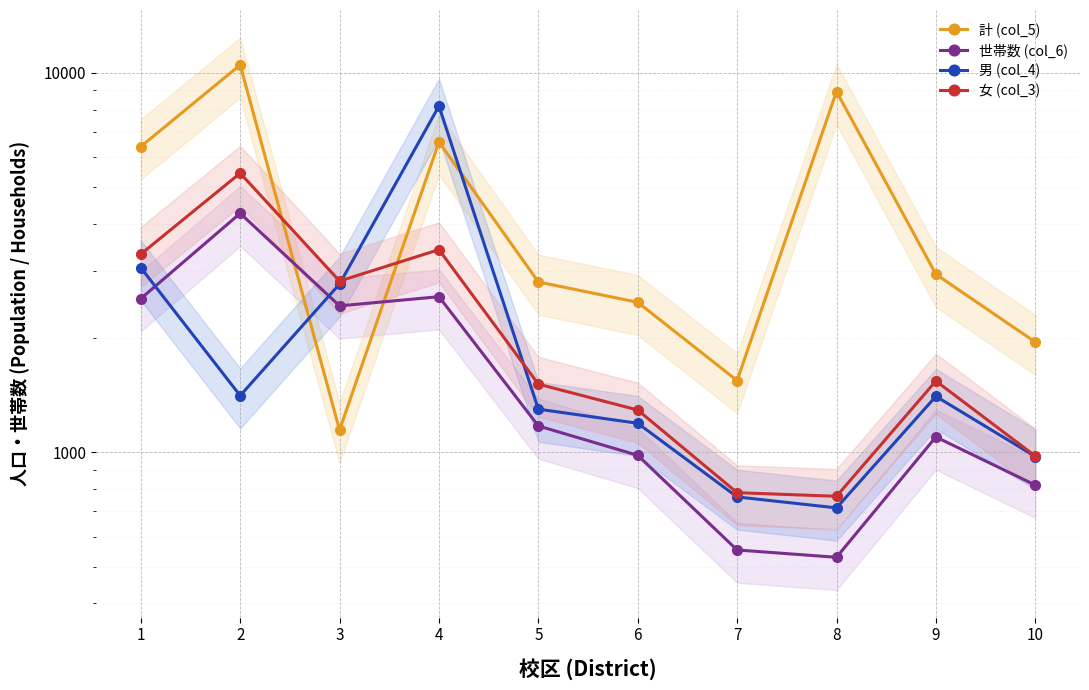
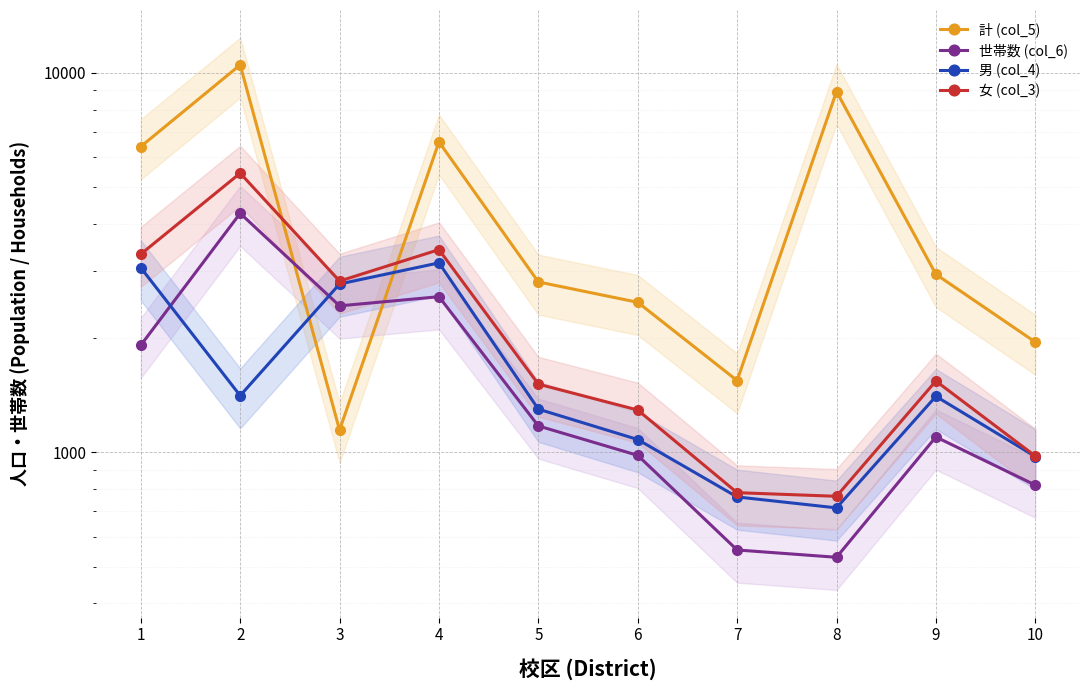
  {
    "計 (col_5)": {
      "1": 6400,
      "2": 10500,
      "3": 1150,
      "4": 6600,
      "5": 2800,
      "6": 2500,
      "7": 1550,
      "8": 8900,
      "9": 2900,
      "10": 2000
    },
    "世帯数 (col_6)": {
-     "1": 2500,
+     "1": 1900,
      "2": 4300,
      "3": 2400,
      "4": 2600,
      "5": 1170,
      "6": 980,
      "7": 550,
      "8": 530,
      "9": 1100,
      "10": 820
    },
    "男 (col_4)": {
      "1": 3100,
      "2": 1410,
      "3": 2800,
-     "4": 8200,
+     "4": 3200,
      "5": 1300,
-     "6": 1190,
+     "6": 1080,
      "7": 760,
      "8": 710,
      "9": 1410
    },
    "女 (col_3)": {
      "1": 3300,
      "2": 5400,
      "4": 3400,
      "7": 780,
      "8": 770,
      "9": 1540
    }
  }
